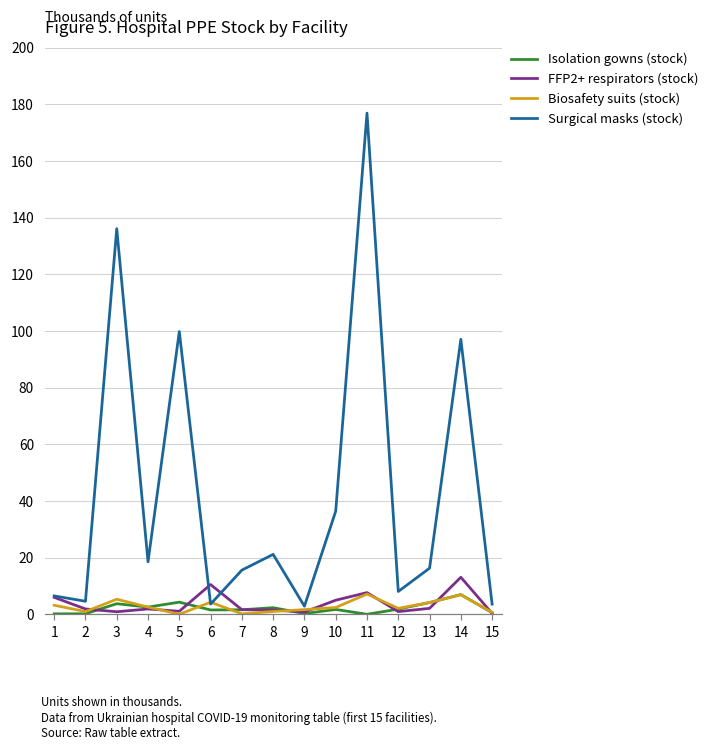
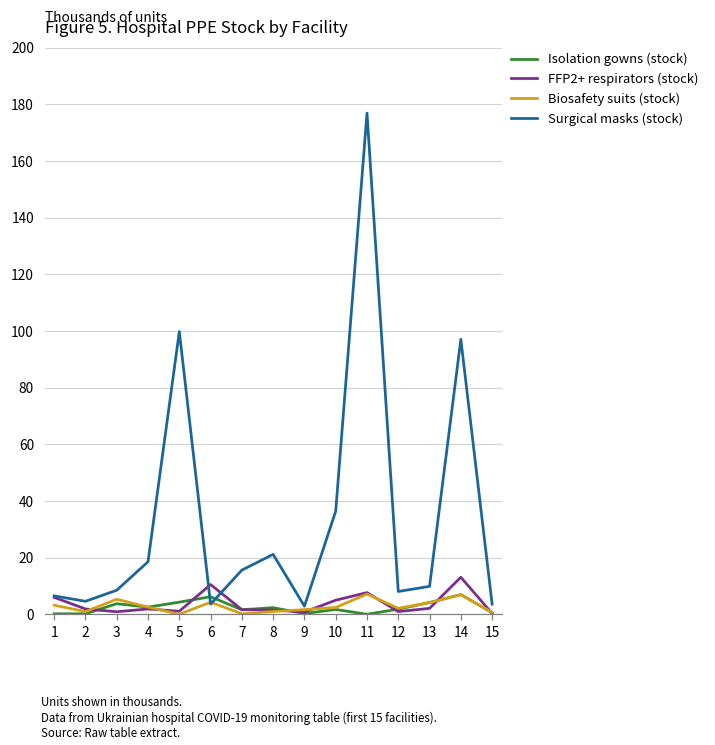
  {
    "Isolation gowns (stock)": {
      "1": 0,
      "3": 4,
      "5": 4,
-     "6": 2,
+     "6": 6,
      "11": 0
    },
    "FFP2+ respirators (stock)": {
      "3": 1,
      "5": 1,
      "6": 11,
      "10": 5,
      "13": 2,
      "14": 13
    },
    "Biosafety suits (stock)": {
      "1": 3,
      "3": 5,
      "5": 0,
      "7": 0
    },
    "Surgical masks (stock)": {
      "2": 5,
-     "3": 136,
+     "3": 9,
      "4": 19,
      "5": 100,
      "7": 16,
      "8": 21,
      "9": 3,
      "10": 36,
      "11": 177,
      "12": 8,
-     "13": 16,
+     "13": 10,
      "14": 97,
      "15": 4
    }
  }
